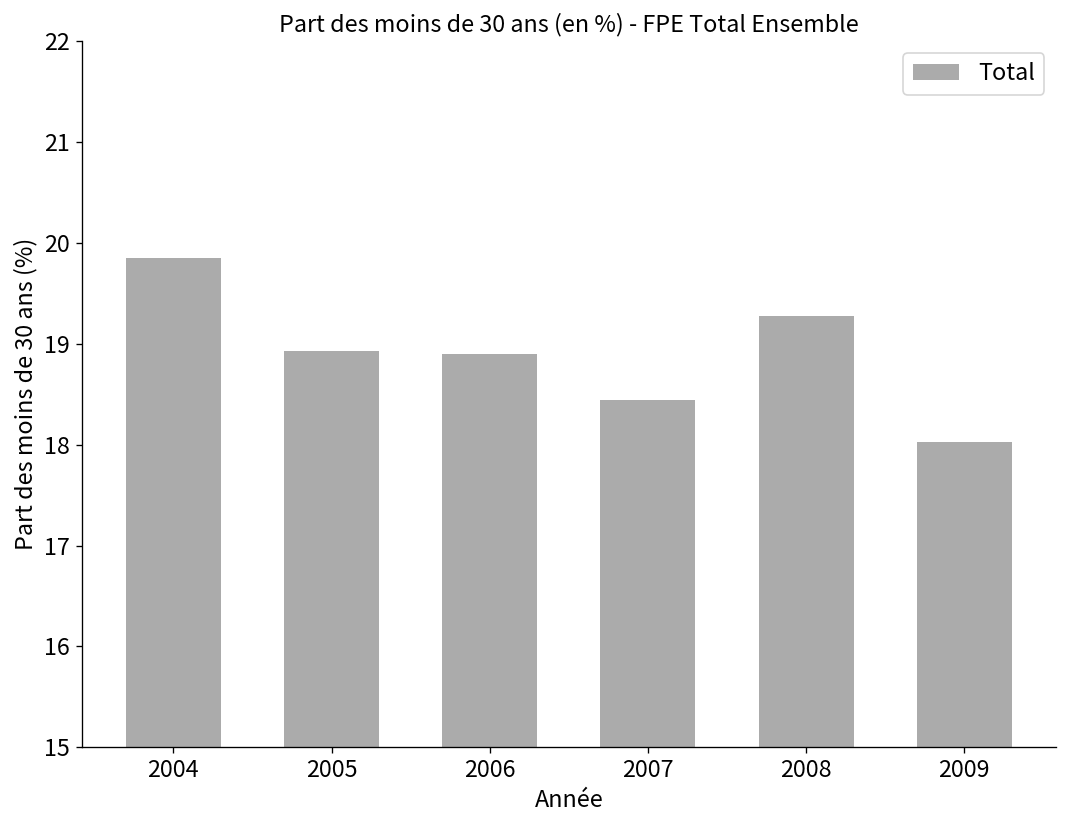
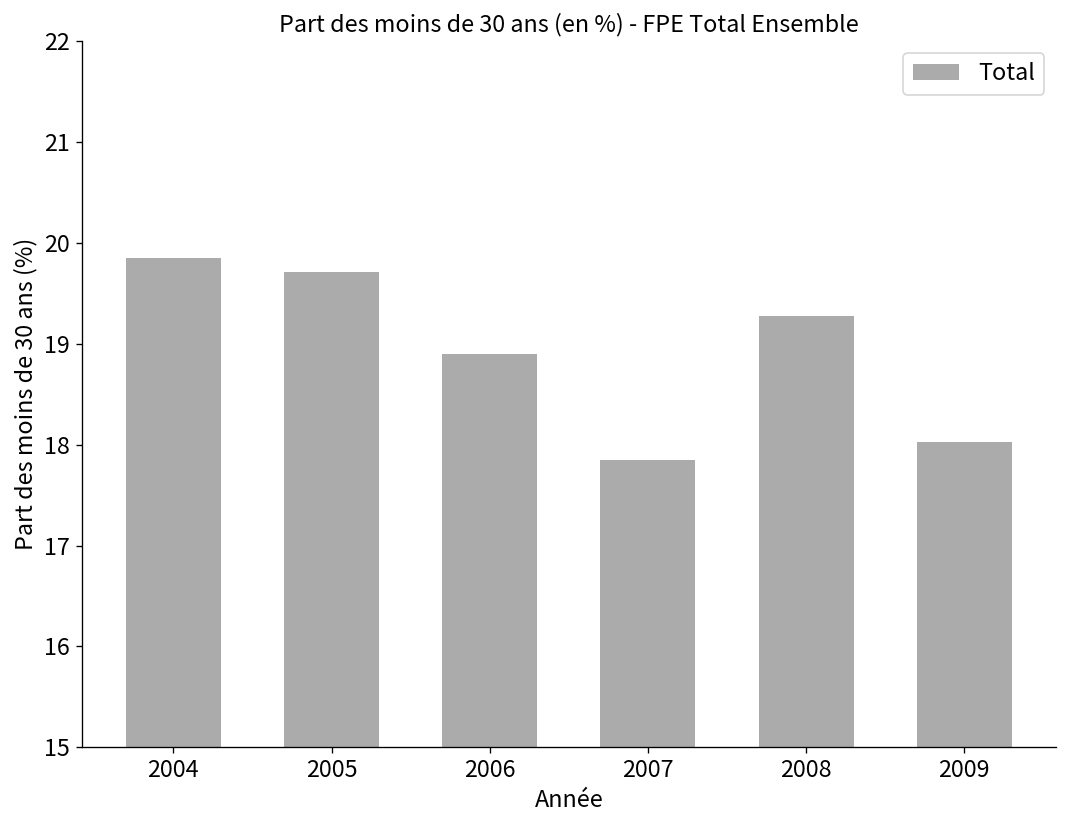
  {
    "2004": 19.9,
-   "2005": 18.9,
+   "2005": 19.7,
    "2006": 18.9,
-   "2007": 18.4,
+   "2007": 17.9,
    "2008": 19.3,
    "2009": 18.0
  }
